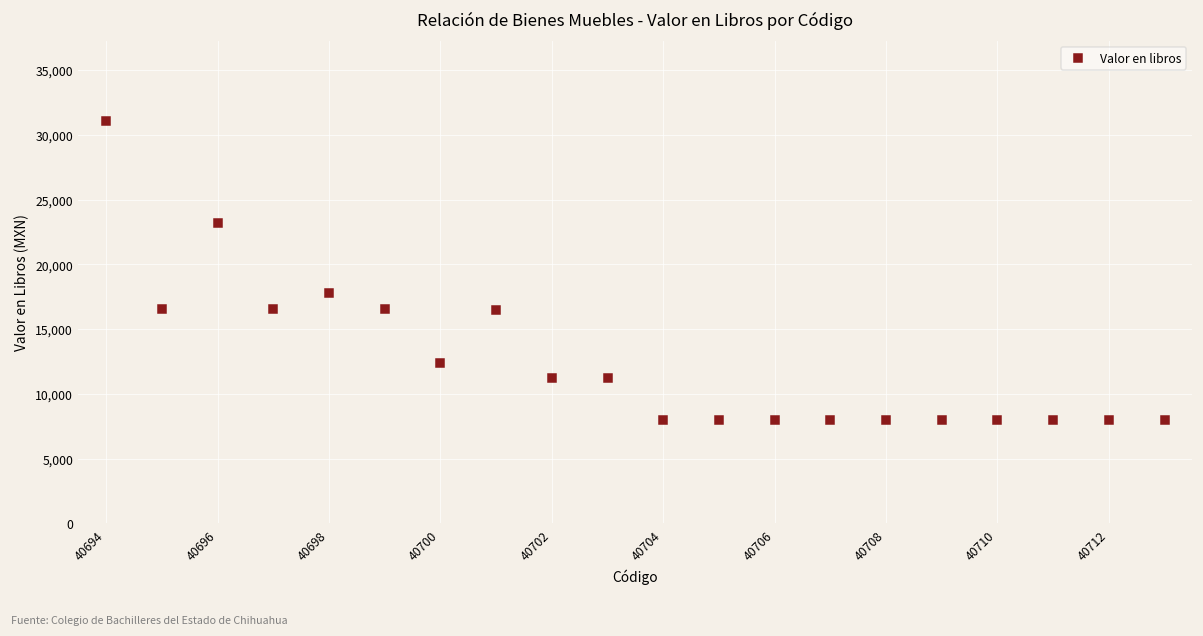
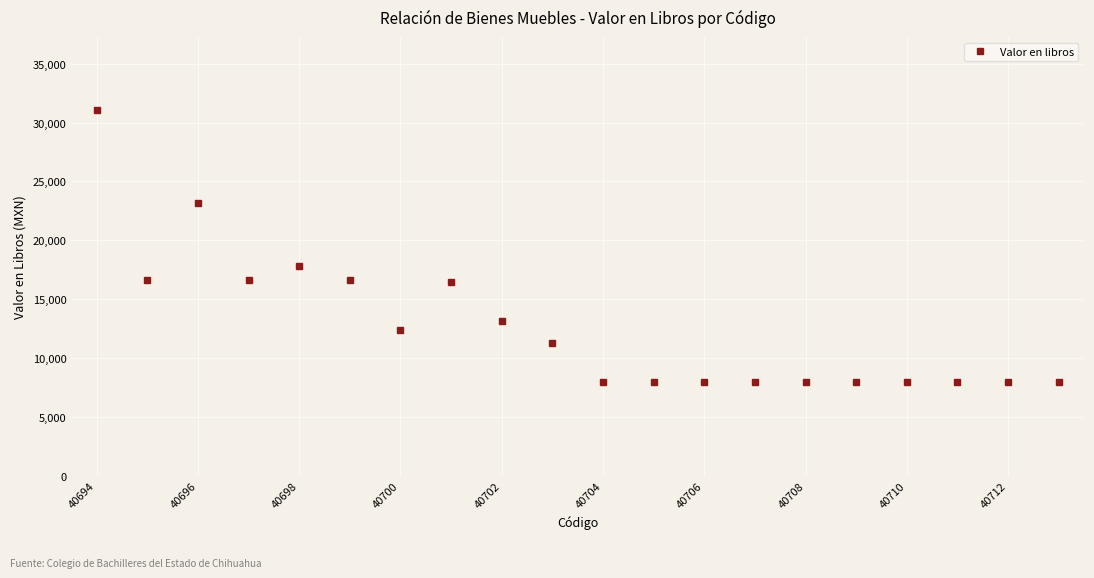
  {
    "40694": "31,100",
    "40696": "23,200",
    "40698": "17,800",
    "40700": "12,400",
-   "40702": "11,200",
+   "40702": "13,100",
    "40704": "8,000",
    "40706": "8,000",
    "40708": "8,000",
    "40710": "8,000",
    "40712": "8,000"
  }
